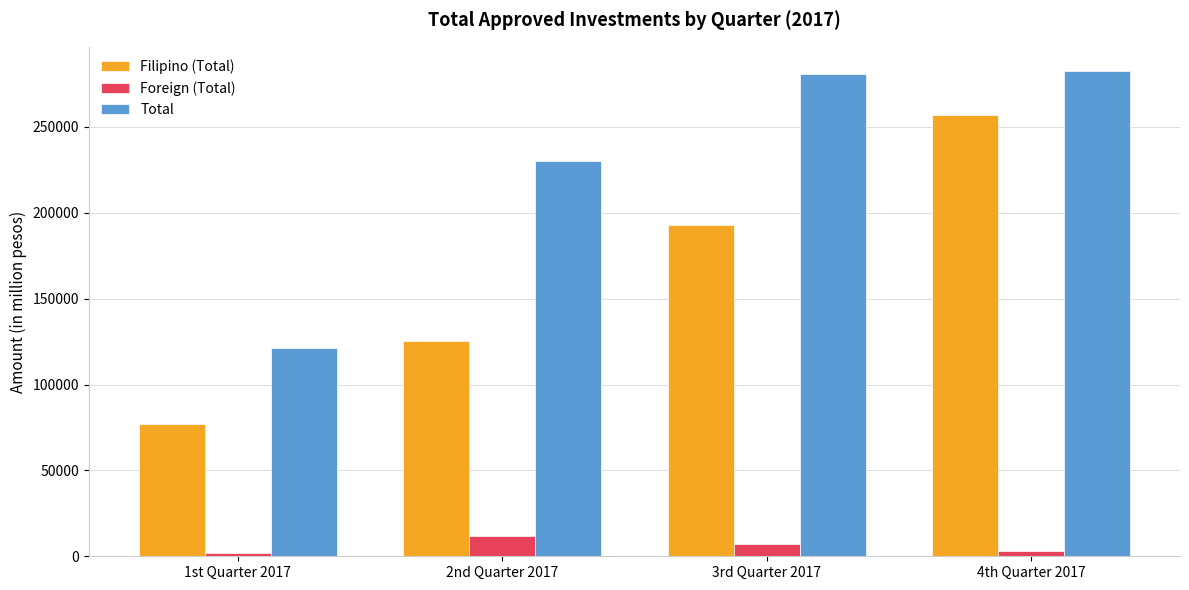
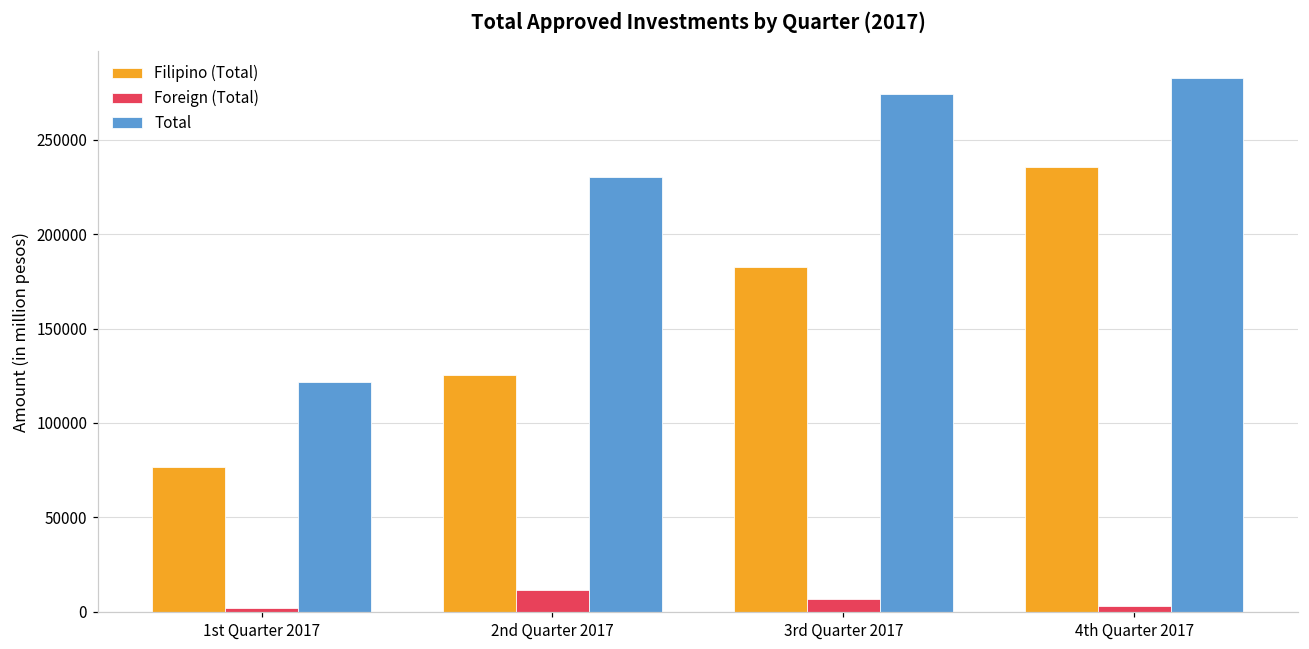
  {
    "Filipino (Total)": {
      "1st Quarter 2017": 77000,
      "2nd Quarter 2017": 126000,
-     "3rd Quarter 2017": 193000,
-     "4th Quarter 2017": 257000
+     "3rd Quarter 2017": 183000,
+     "4th Quarter 2017": 236000
    },
    "Foreign (Total)": {
      "1st Quarter 2017": 2000,
      "2nd Quarter 2017": 12000,
      "3rd Quarter 2017": 7000,
      "4th Quarter 2017": 3000
    },
    "Total": {
      "1st Quarter 2017": 121000,
      "2nd Quarter 2017": 230000,
-     "3rd Quarter 2017": 280000,
+     "3rd Quarter 2017": 274000,
      "4th Quarter 2017": 283000
    }
  }
